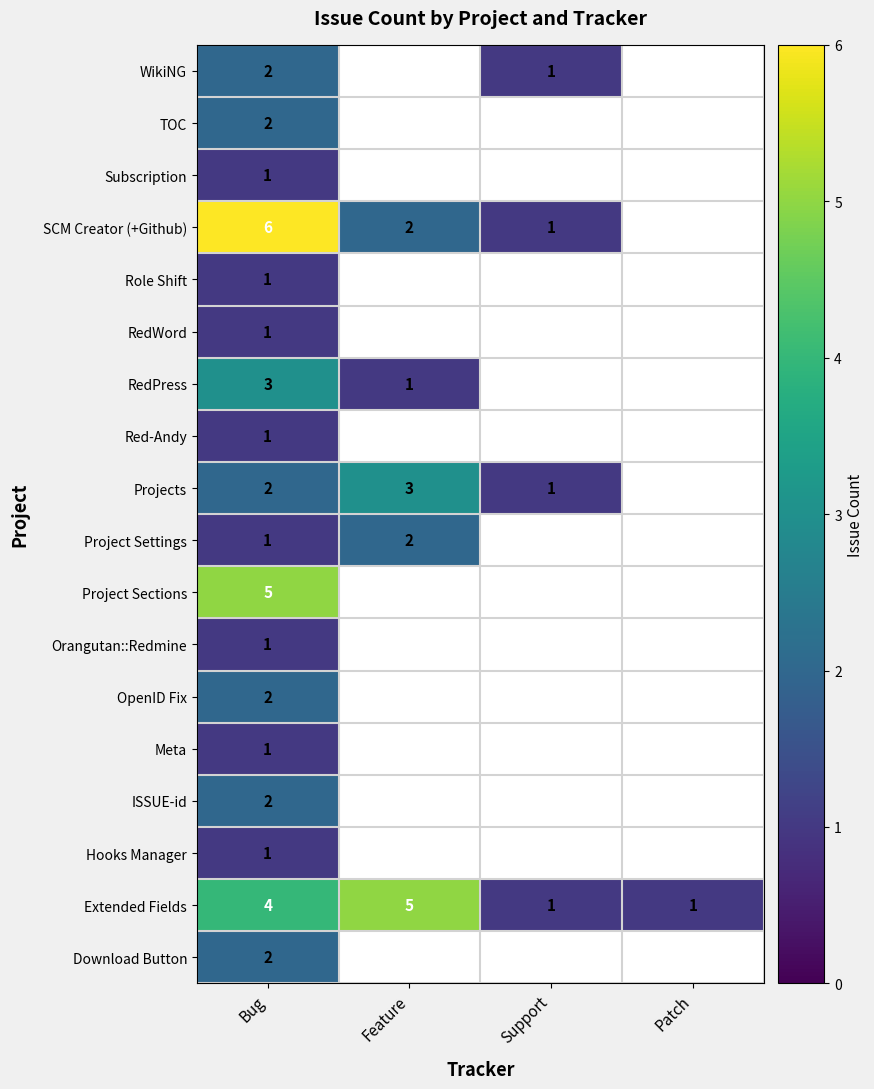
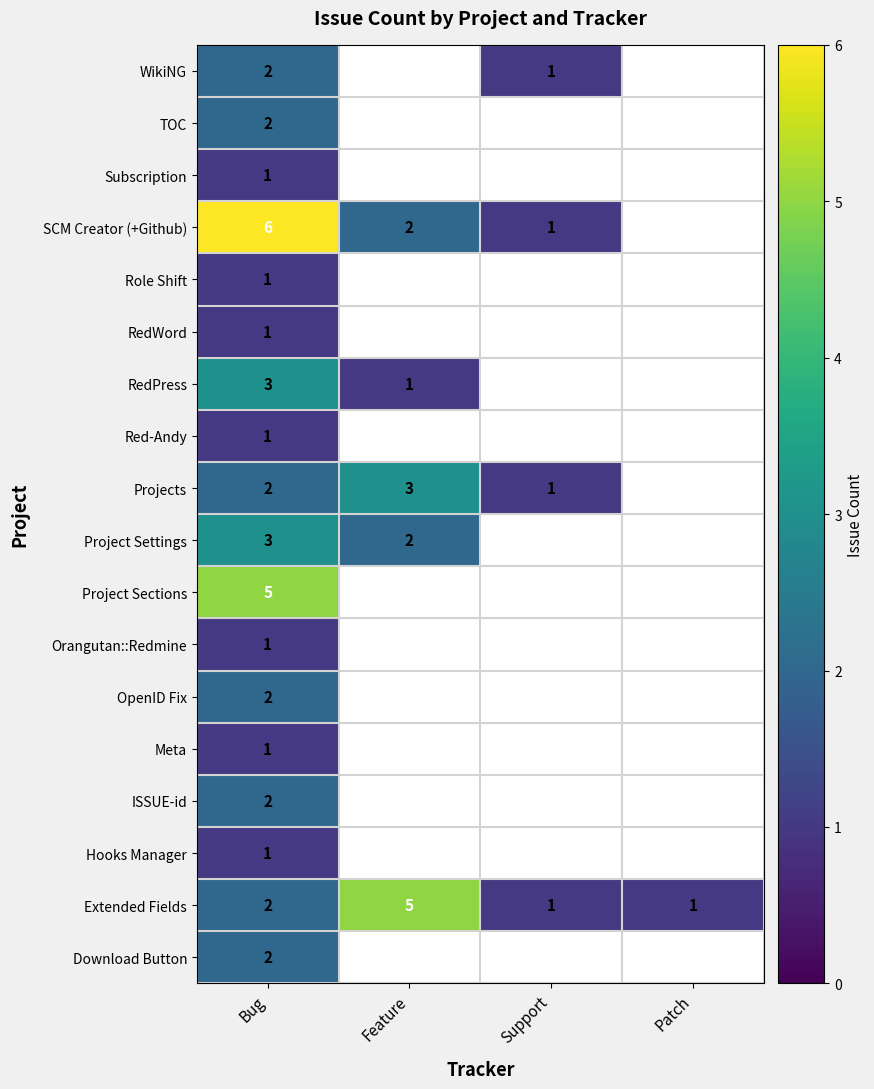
  {
    "WikiNG": {
      "Bug": 2,
      "Support": 1
    },
    "TOC": {
      "Bug": 2
    },
    "Subscription": {
      "Bug": 1
    },
    "SCM Creator (+Github)": {
      "Bug": 6,
      "Feature": 2,
      "Support": 1
    },
    "Role Shift": {
      "Bug": 1
    },
    "RedWord": {
      "Bug": 1
    },
    "RedPress": {
      "Bug": 3,
      "Feature": 1
    },
    "Red-Andy": {
      "Bug": 1
    },
    "Projects": {
      "Bug": 2,
      "Feature": 3,
      "Support": 1
    },
    "Project Settings": {
-     "Bug": 1,
+     "Bug": 3,
      "Feature": 2
    },
    "Project Sections": {
      "Bug": 5
    },
    "Orangutan::Redmine": {
      "Bug": 1
    },
    "OpenID Fix": {
      "Bug": 2
    },
    "Meta": {
      "Bug": 1
    },
    "ISSUE-id": {
      "Bug": 2
    },
    "Hooks Manager": {
      "Bug": 1
    },
    "Extended Fields": {
-     "Bug": 4,
+     "Bug": 2,
      "Feature": 5,
      "Support": 1,
      "Patch": 1
    },
    "Download Button": {
      "Bug": 2
    }
  }
